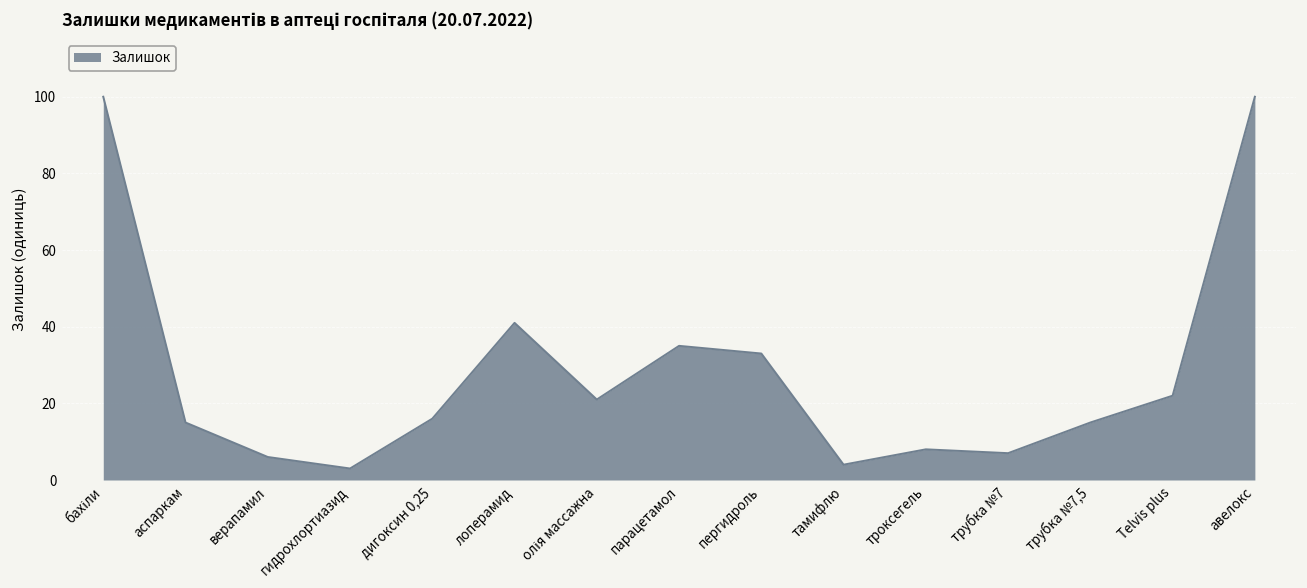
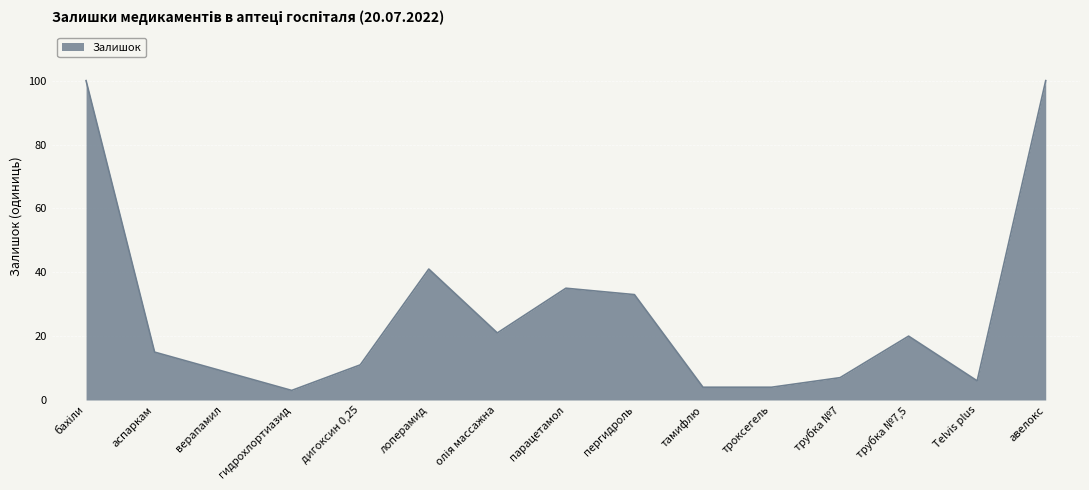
  {
    "бахіли": 100,
    "аспаркам": 15,
-   "верапамил": 6,
+   "верапамил": 9,
    "гидрохлортиазид": 3,
-   "дигоксин 0,25": 16,
+   "дигоксин 0,25": 11,
    "лоперамид": 41,
    "олія массажна": 21,
    "парацетамол": 35,
    "пергидроль": 33,
    "тамифлю": 4,
-   "троксегель": 8,
+   "троксегель": 4,
    "трубка №7": 7,
-   "трубка №7,5": 15,
-   "Telvis plus": 22,
+   "трубка №7,5": 20,
+   "Telvis plus": 6,
    "авелокс": 100
  }
